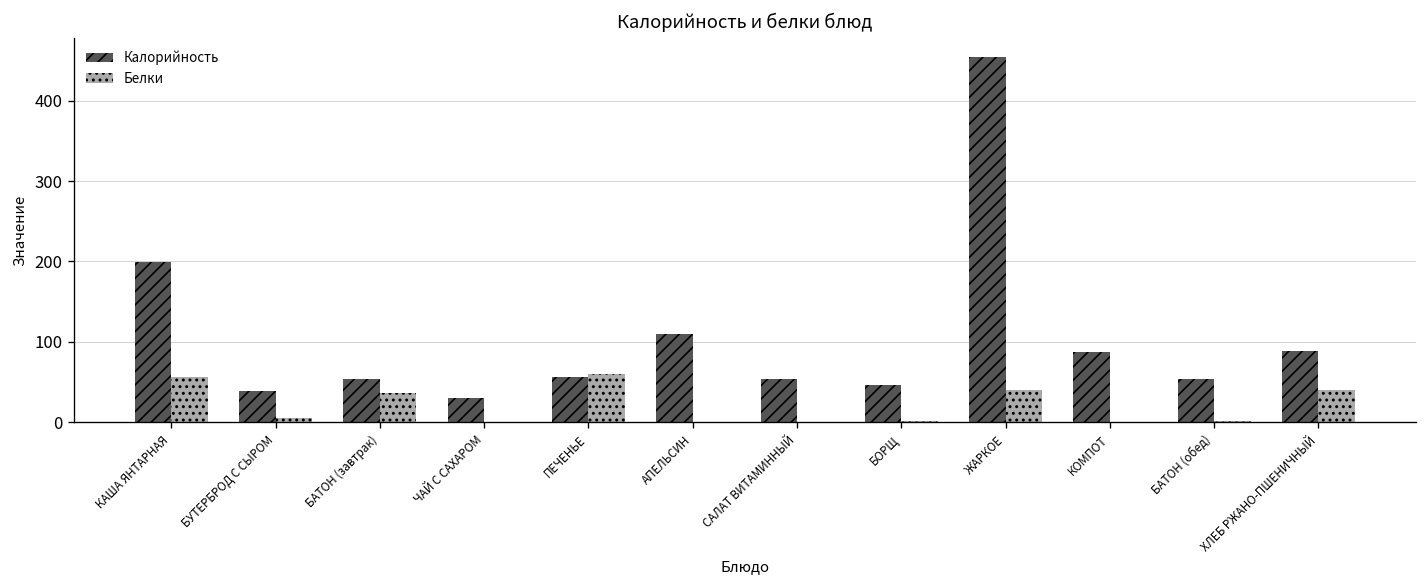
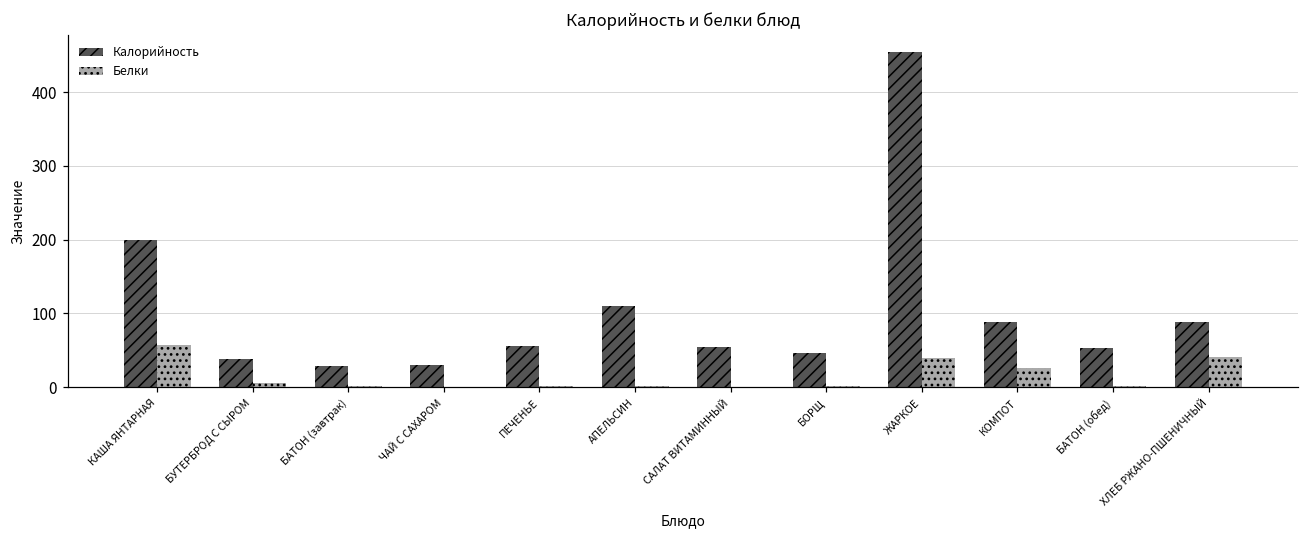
  {
    "Калорийность": {
      "КАША ЯНТАРНАЯ": 200,
      "БУТЕРБРОД С СЫРОМ": 40,
-     "БАТОН (завтрак)": 50,
+     "БАТОН (завтрак)": 30,
      "ЧАЙ С САХАРОМ": 30,
      "ПЕЧЕНЬЕ": 60,
      "АПЕЛЬСИН": 110,
      "САЛАТ ВИТАМИННЫЙ": 50,
      "БОРЩ": 50,
      "ЖАРКОЕ": 450,
      "КОМПОТ": 90,
      "БАТОН (обед)": 50,
      "ХЛЕБ РЖАНО-ПШЕНИЧНЫЙ": 90
    },
    "Белки": {
      "КАША ЯНТАРНАЯ": 60,
      "БУТЕРБРОД С СЫРОМ": 10,
-     "БАТОН (завтрак)": 40,
-     "ПЕЧЕНЬЕ": 60,
+     "БАТОН (завтрак)": 0,
+     "ПЕЧЕНЬЕ": 0,
      "ЖАРКОЕ": 40,
-     "КОМПОТ": 0,
+     "КОМПОТ": 30,
      "ХЛЕБ РЖАНО-ПШЕНИЧНЫЙ": 40
    }
  }
